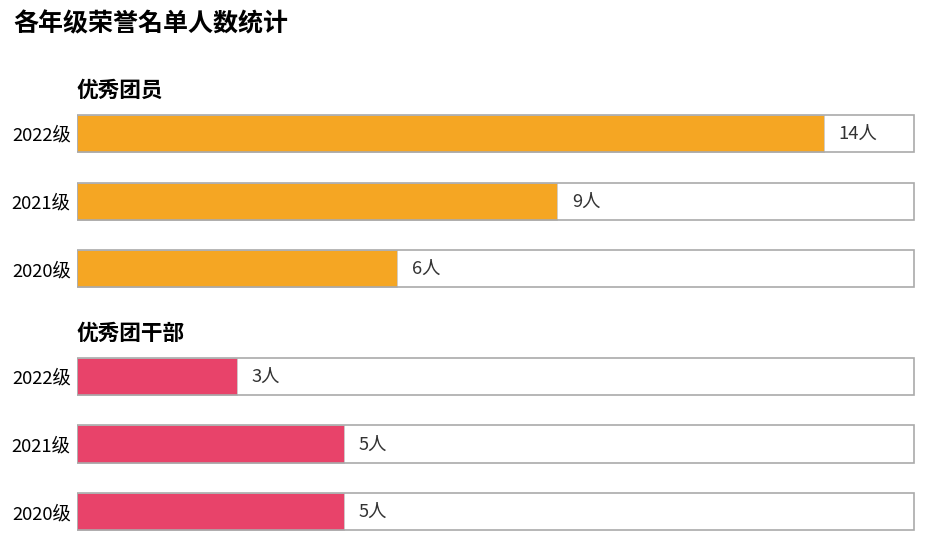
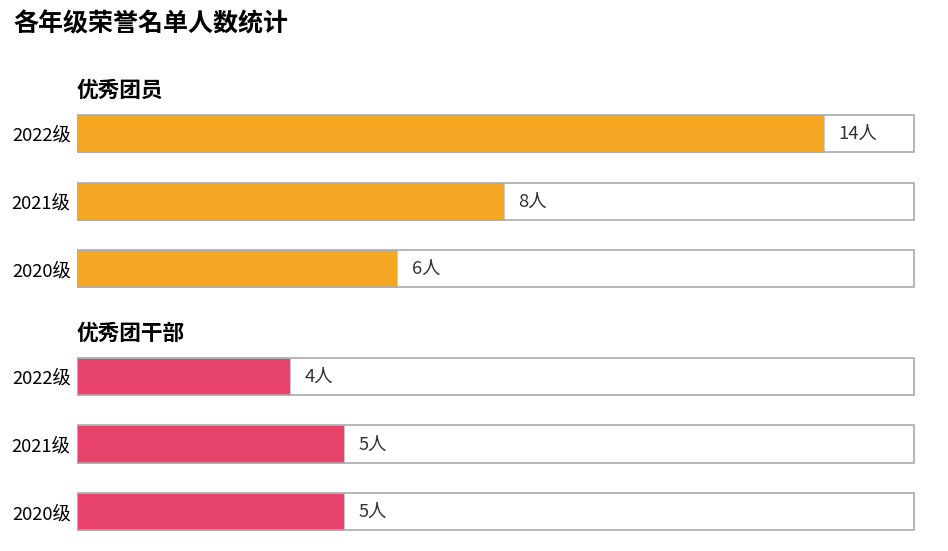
  {
    "优秀团员": {
      "2022级": "14人",
-     "2021级": "9人",
+     "2021级": "8人",
      "2020级": "6人"
    },
    "优秀团干部": {
-     "2022级": "3人",
+     "2022级": "4人",
      "2021级": "5人",
      "2020级": "5人"
    }
  }
